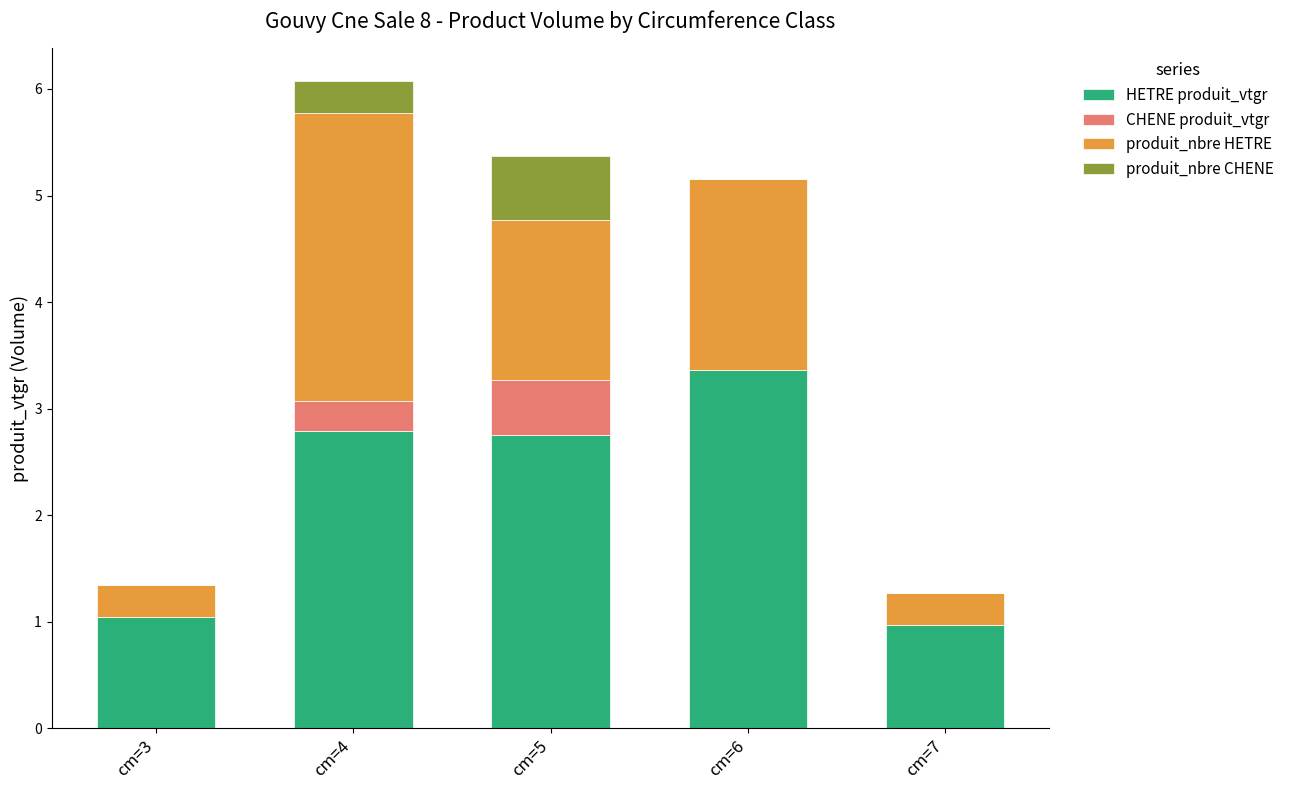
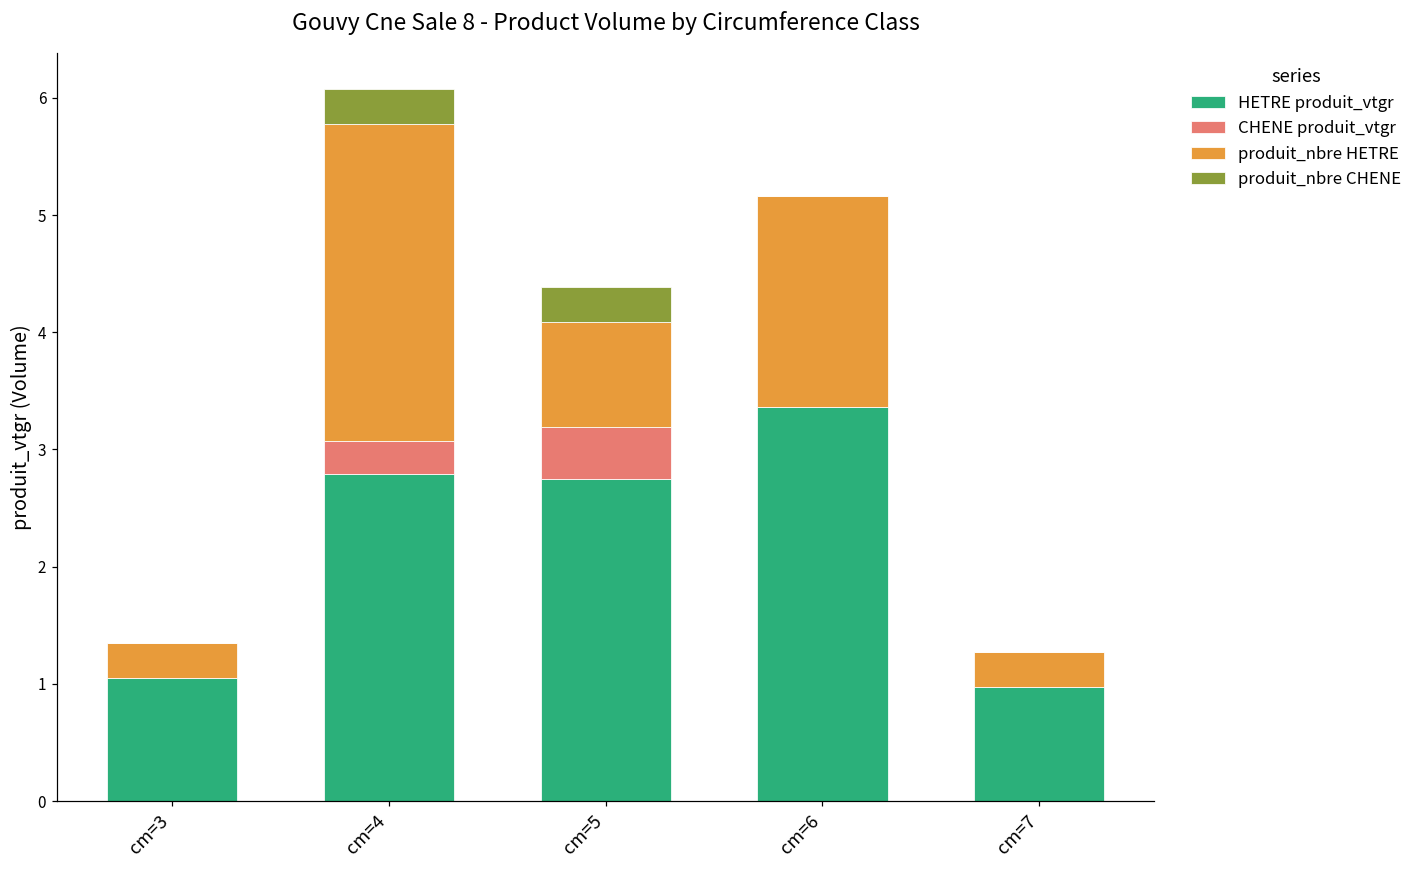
  {
    "HETRE produit_vtgr": {
      "cm=3": 1.05,
      "cm=4": 2.79,
      "cm=5": 2.75,
      "cm=6": 3.36,
      "cm=7": 0.97
    },
    "CHENE produit_vtgr": {
      "cm=3": 0.00,
      "cm=4": 0.29,
-     "cm=5": 0.52,
+     "cm=5": 0.44,
      "cm=6": 0.00,
      "cm=7": 0.00
    },
    "produit_nbre HETRE": {
      "cm=3": 0.30,
      "cm=4": 2.70,
-     "cm=5": 1.50,
+     "cm=5": 0.90,
      "cm=6": 1.80,
      "cm=7": 0.30
    },
    "produit_nbre CHENE": {
      "cm=3": 0.00,
      "cm=4": 0.30,
-     "cm=5": 0.60,
+     "cm=5": 0.30,
      "cm=6": 0.00,
      "cm=7": 0.00
    }
  }
